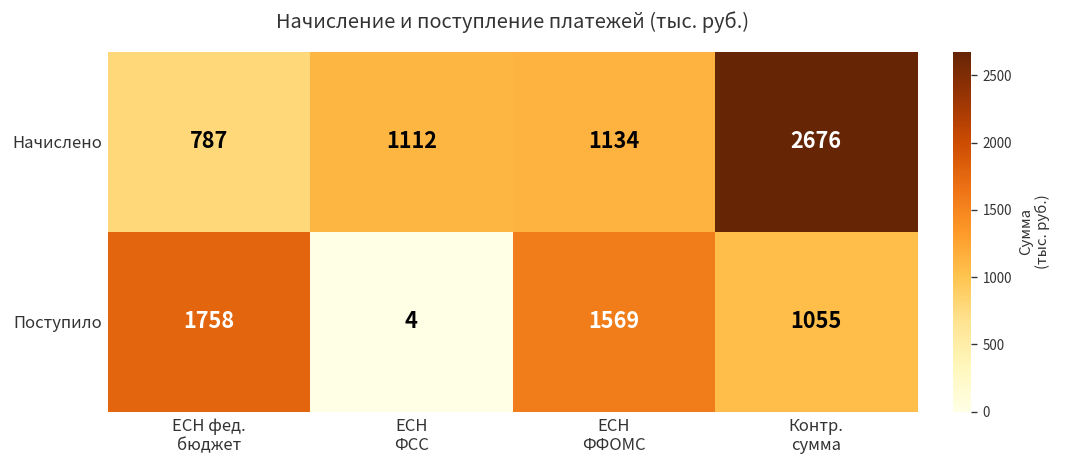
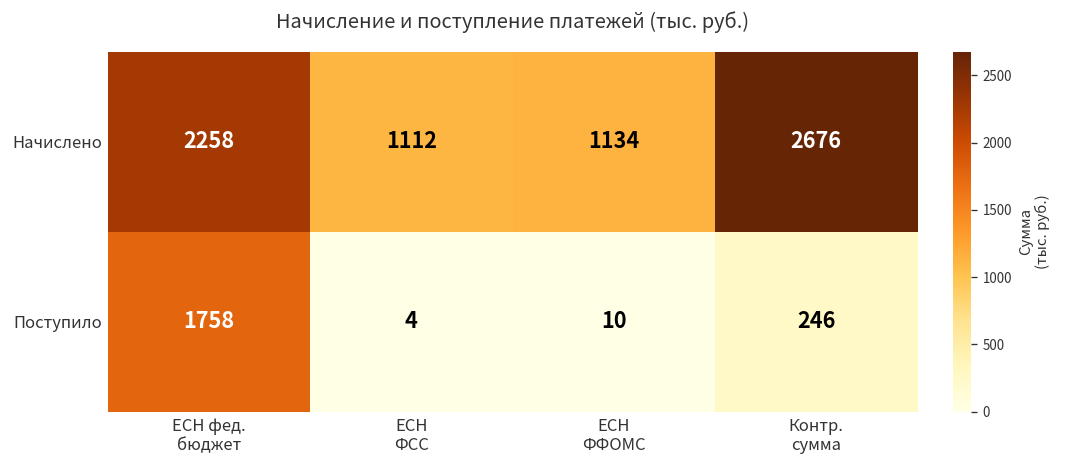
  {
    "Начислено": {
-     "ЕСН фед. бюджет": 787,
+     "ЕСН фед. бюджет": 2258,
      "ЕСН ФСС": 1112,
      "ЕСН ФФОМС": 1134,
      "Контр. сумма": 2676
    },
    "Поступило": {
      "ЕСН фед. бюджет": 1758,
      "ЕСН ФСС": 4,
-     "ЕСН ФФОМС": 1569,
-     "Контр. сумма": 1055
+     "ЕСН ФФОМС": 10,
+     "Контр. сумма": 246
    }
  }
